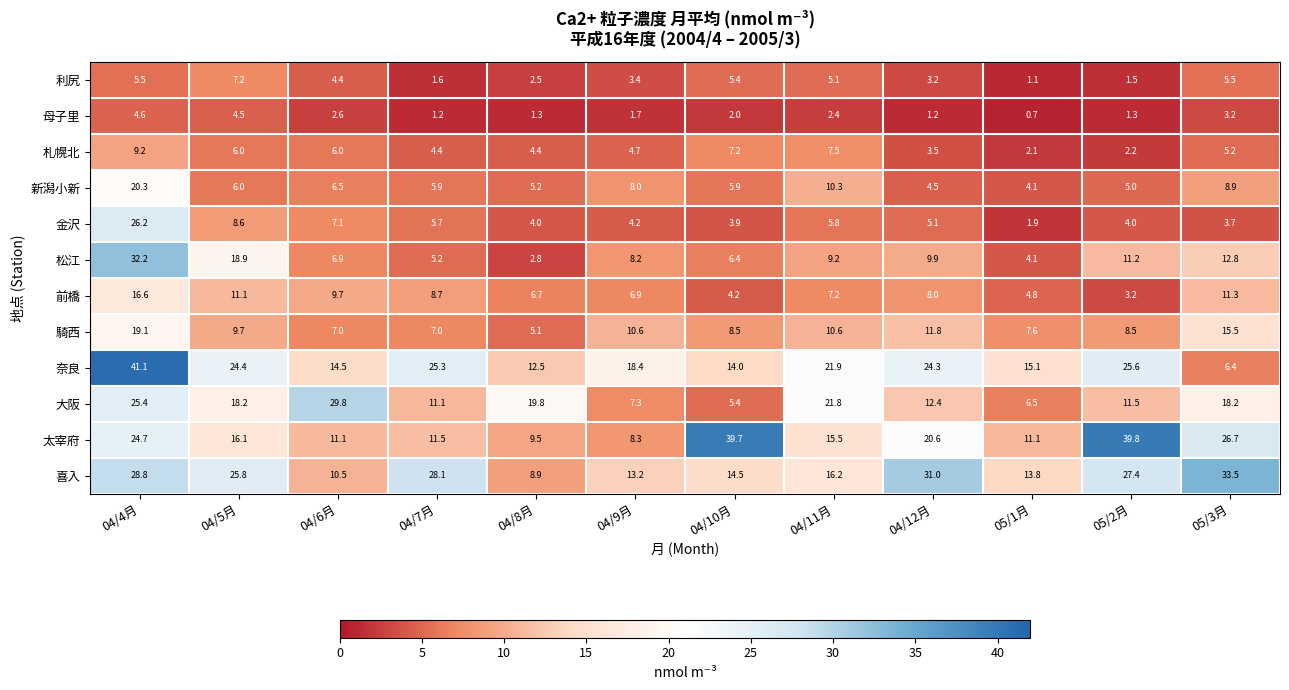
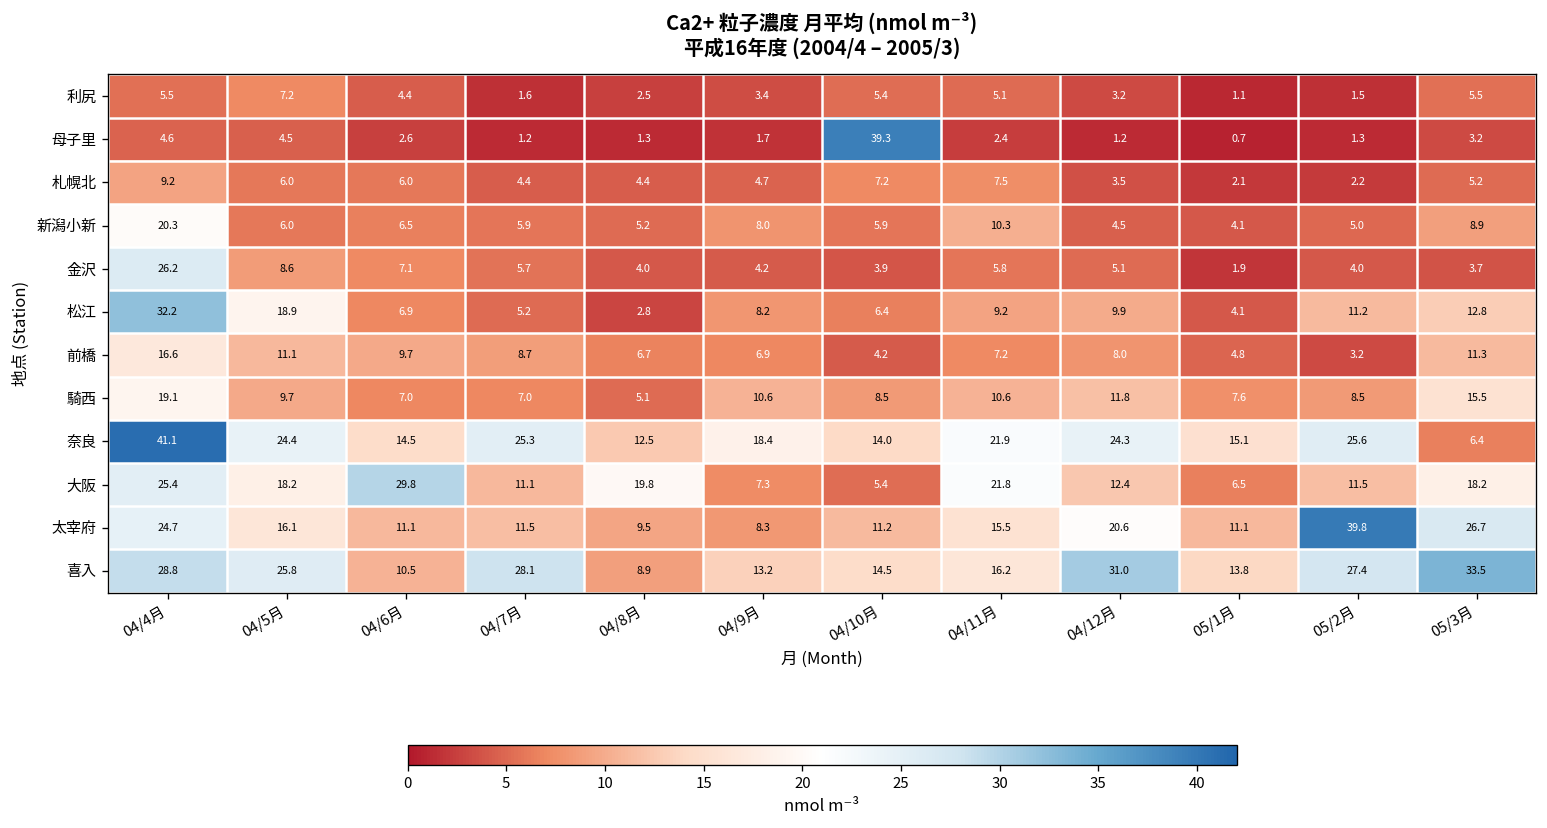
  {
    "利尻": {
      "04/4月": 5.5,
      "04/5月": 7.2,
      "04/6月": 4.4,
      "04/7月": 1.6,
      "04/8月": 2.5,
      "04/9月": 3.4,
      "04/10月": 5.4,
      "04/11月": 5.1,
      "04/12月": 3.2,
      "05/1月": 1.1,
      "05/2月": 1.5,
      "05/3月": 5.5
    },
    "母子里": {
      "04/4月": 4.6,
      "04/5月": 4.5,
      "04/6月": 2.6,
      "04/7月": 1.2,
      "04/8月": 1.3,
      "04/9月": 1.7,
-     "04/10月": 2.0,
+     "04/10月": 39.3,
      "04/11月": 2.4,
      "04/12月": 1.2,
      "05/1月": 0.7,
      "05/2月": 1.3,
      "05/3月": 3.2
    },
    "札幌北": {
      "04/4月": 9.2,
      "04/5月": 6.0,
      "04/6月": 6.0,
      "04/7月": 4.4,
      "04/8月": 4.4,
      "04/9月": 4.7,
      "04/10月": 7.2,
      "04/11月": 7.5,
      "04/12月": 3.5,
      "05/1月": 2.1,
      "05/2月": 2.2,
      "05/3月": 5.2
    },
    "新潟小新": {
      "04/4月": 20.3,
      "04/5月": 6.0,
      "04/6月": 6.5,
      "04/7月": 5.9,
      "04/8月": 5.2,
      "04/9月": 8.0,
      "04/10月": 5.9,
      "04/11月": 10.3,
      "04/12月": 4.5,
      "05/1月": 4.1,
      "05/2月": 5.0,
      "05/3月": 8.9
    },
    "金沢": {
      "04/4月": 26.2,
      "04/5月": 8.6,
      "04/6月": 7.1,
      "04/7月": 5.7,
      "04/8月": 4.0,
      "04/9月": 4.2,
      "04/10月": 3.9,
      "04/11月": 5.8,
      "04/12月": 5.1,
      "05/1月": 1.9,
      "05/2月": 4.0,
      "05/3月": 3.7
    },
    "松江": {
      "04/4月": 32.2,
      "04/5月": 18.9,
      "04/6月": 6.9,
      "04/7月": 5.2,
      "04/8月": 2.8,
      "04/9月": 8.2,
      "04/10月": 6.4,
      "04/11月": 9.2,
      "04/12月": 9.9,
      "05/1月": 4.1,
      "05/2月": 11.2,
      "05/3月": 12.8
    },
    "前橋": {
      "04/4月": 16.6,
      "04/5月": 11.1,
      "04/6月": 9.7,
      "04/7月": 8.7,
      "04/8月": 6.7,
      "04/9月": 6.9,
      "04/10月": 4.2,
      "04/11月": 7.2,
      "04/12月": 8.0,
      "05/1月": 4.8,
      "05/2月": 3.2,
      "05/3月": 11.3
    },
    "騎西": {
      "04/4月": 19.1,
      "04/5月": 9.7,
      "04/6月": 7.0,
      "04/7月": 7.0,
      "04/8月": 5.1,
      "04/9月": 10.6,
      "04/10月": 8.5,
      "04/11月": 10.6,
      "04/12月": 11.8,
      "05/1月": 7.6,
      "05/2月": 8.5,
      "05/3月": 15.5
    },
    "奈良": {
      "04/4月": 41.1,
      "04/5月": 24.4,
      "04/6月": 14.5,
      "04/7月": 25.3,
      "04/8月": 12.5,
      "04/9月": 18.4,
      "04/10月": 14.0,
      "04/11月": 21.9,
      "04/12月": 24.3,
      "05/1月": 15.1,
      "05/2月": 25.6,
      "05/3月": 6.4
    },
    "大阪": {
      "04/4月": 25.4,
      "04/5月": 18.2,
      "04/6月": 29.8,
      "04/7月": 11.1,
      "04/8月": 19.8,
      "04/9月": 7.3,
      "04/10月": 5.4,
      "04/11月": 21.8,
      "04/12月": 12.4,
      "05/1月": 6.5,
      "05/2月": 11.5,
      "05/3月": 18.2
    },
    "太宰府": {
      "04/4月": 24.7,
      "04/5月": 16.1,
      "04/6月": 11.1,
      "04/7月": 11.5,
      "04/8月": 9.5,
      "04/9月": 8.3,
-     "04/10月": 39.7,
+     "04/10月": 11.2,
      "04/11月": 15.5,
      "04/12月": 20.6,
      "05/1月": 11.1,
      "05/2月": 39.8,
      "05/3月": 26.7
    },
    "喜入": {
      "04/4月": 28.8,
      "04/5月": 25.8,
      "04/6月": 10.5,
      "04/7月": 28.1,
      "04/8月": 8.9,
      "04/9月": 13.2,
      "04/10月": 14.5,
      "04/11月": 16.2,
      "04/12月": 31.0,
      "05/1月": 13.8,
      "05/2月": 27.4,
      "05/3月": 33.5
    }
  }
